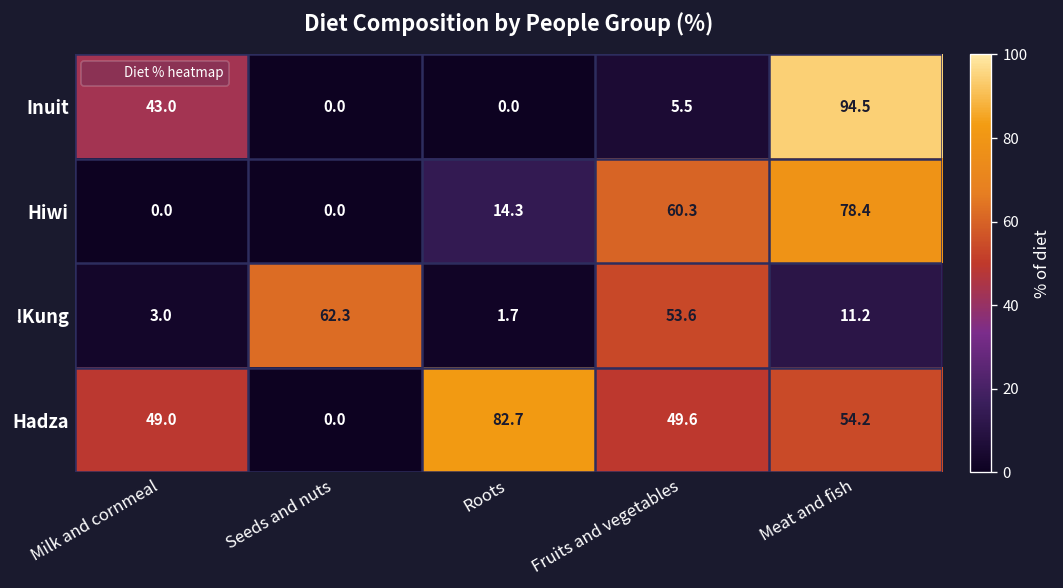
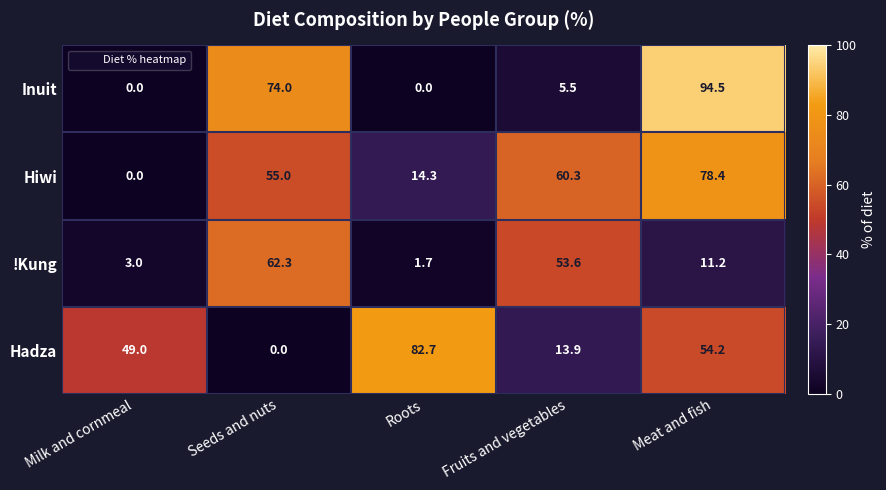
  {
    "Inuit": {
-     "Milk and cornmeal": 43.0,
-     "Seeds and nuts": 0.0,
+     "Milk and cornmeal": 0.0,
+     "Seeds and nuts": 74.0,
      "Roots": 0.0,
      "Fruits and vegetables": 5.5,
      "Meat and fish": 94.5
    },
    "Hiwi": {
      "Milk and cornmeal": 0.0,
-     "Seeds and nuts": 0.0,
+     "Seeds and nuts": 55.0,
      "Roots": 14.3,
      "Fruits and vegetables": 60.3,
      "Meat and fish": 78.4
    },
    "!Kung": {
      "Milk and cornmeal": 3.0,
      "Seeds and nuts": 62.3,
      "Roots": 1.7,
      "Fruits and vegetables": 53.6,
      "Meat and fish": 11.2
    },
    "Hadza": {
      "Milk and cornmeal": 49.0,
      "Seeds and nuts": 0.0,
      "Roots": 82.7,
-     "Fruits and vegetables": 49.6,
+     "Fruits and vegetables": 13.9,
      "Meat and fish": 54.2
    }
  }
